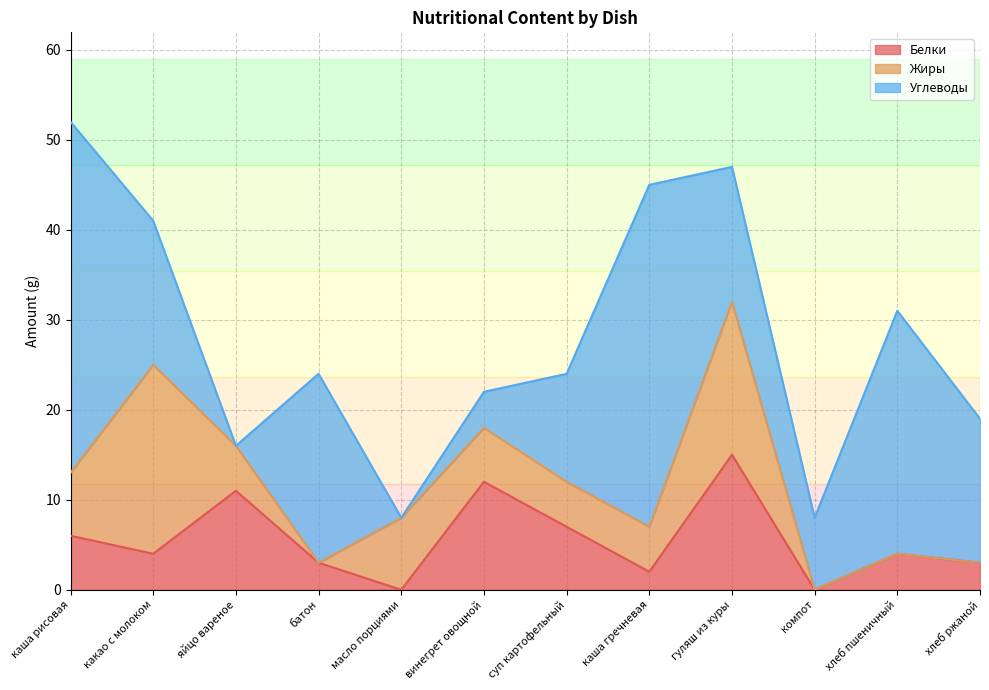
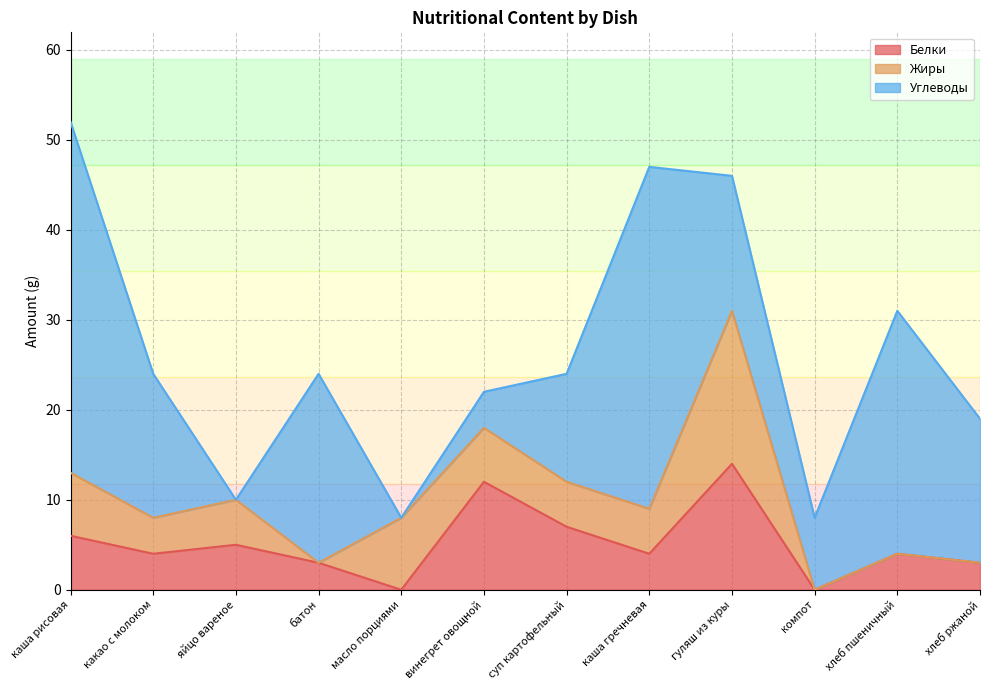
  {
    "Белки": {
      "каша рисовая": 6,
      "какао с молоком": 4,
-     "яйцо вареное": 11,
+     "яйцо вареное": 5,
      "масло порциями": 0,
      "винегрет овощной": 12,
      "суп картофельный": 7,
-     "каша гречневая": 2,
-     "гуляш из куры": 15
+     "каша гречневая": 4,
+     "гуляш из куры": 14
    },
    "Жиры": {
      "каша рисовая": 7,
-     "какао с молоком": 21,
+     "какао с молоком": 4,
      "винегрет овощной": 6,
      "суп картофельный": 5,
      "каша гречневая": 5,
      "гуляш из куры": 17
    },
    "Углеводы": {
      "каша рисовая": 39,
      "какао с молоком": 16,
      "батон": 21,
      "винегрет овощной": 4,
      "суп картофельный": 12,
      "каша гречневая": 38,
      "гуляш из куры": 15,
      "компот": 8,
      "хлеб пшеничный": 27,
      "хлеб ржаной": 16
    }
  }
